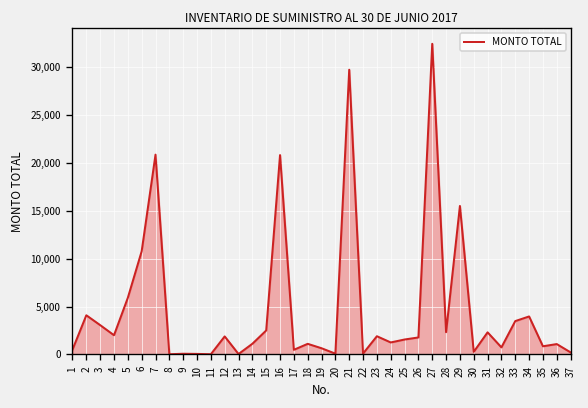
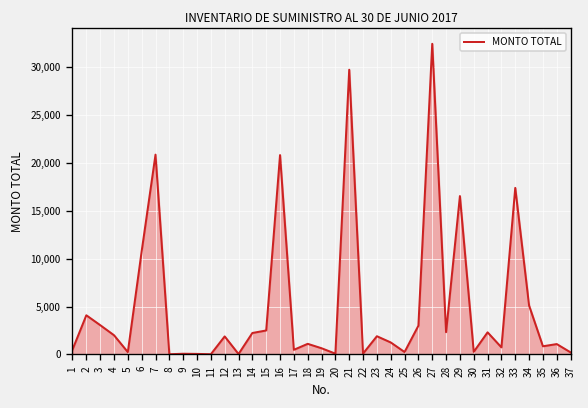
  {
    "1": "1,000",
    "2": "4,000",
    "3": "3,000",
    "4": "2,000",
-   "5": "6,000",
+   "5": "0",
    "6": "11,000",
    "7": "21,000",
    "8": "0",
    "9": "0",
    "10": "0",
    "11": "0",
    "12": "2,000",
    "13": "0",
-   "14": "1,000",
+   "14": "2,000",
    "15": "3,000",
    "16": "21,000",
    "17": "0",
    "18": "1,000",
    "19": "1,000",
    "20": "0",
    "21": "30,000",
    "22": "0",
    "23": "2,000",
    "24": "1,000",
-   "25": "2,000",
-   "26": "2,000",
+   "25": "0",
+   "26": "3,000",
    "27": "32,000",
    "28": "2,000",
-   "29": "16,000",
+   "29": "17,000",
    "30": "0",
    "31": "2,000",
    "32": "1,000",
-   "33": "3,000",
-   "34": "4,000",
+   "33": "17,000",
+   "34": "5,000",
    "35": "1,000",
    "36": "1,000",
    "37": "0"
  }
